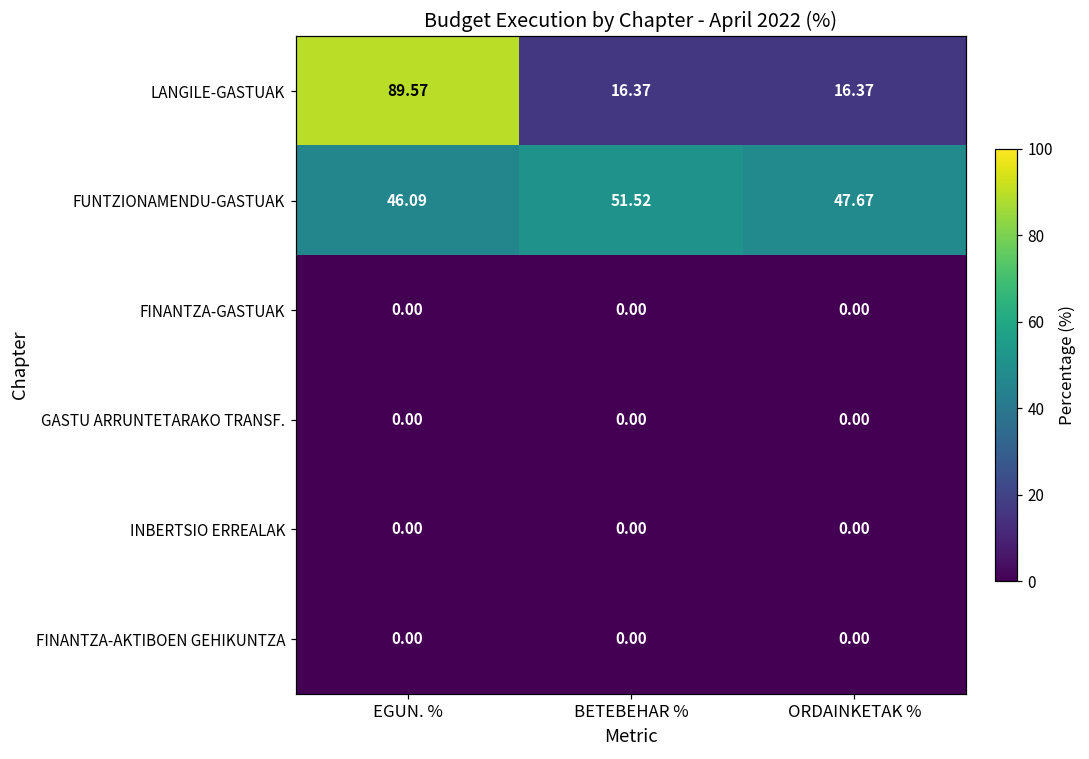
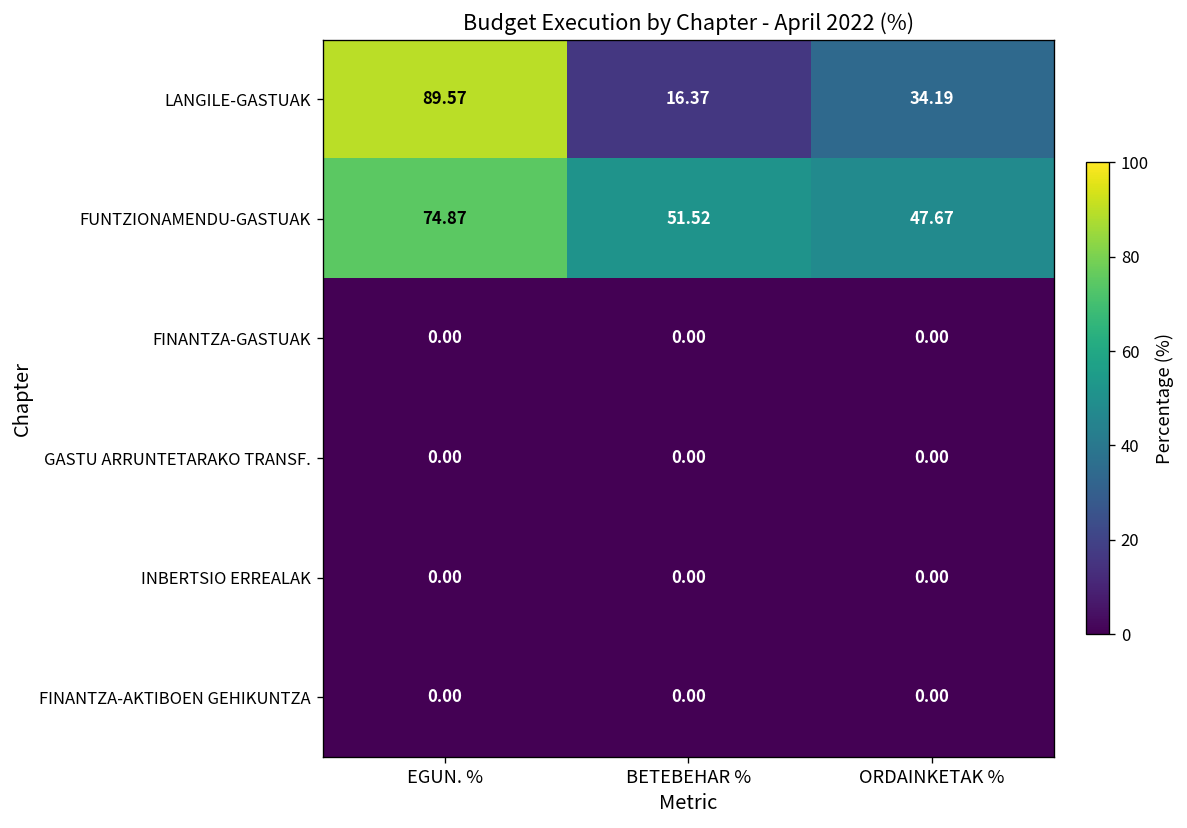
  {
    "LANGILE-GASTUAK": {
      "EGUN. %": 89.57,
      "BETEBEHAR %": 16.37,
-     "ORDAINKETAK %": 16.37
+     "ORDAINKETAK %": 34.19
    },
    "FUNTZIONAMENDU-GASTUAK": {
-     "EGUN. %": 46.09,
+     "EGUN. %": 74.87,
      "BETEBEHAR %": 51.52,
      "ORDAINKETAK %": 47.67
    },
    "FINANTZA-GASTUAK": {
      "EGUN. %": 0.00,
      "BETEBEHAR %": 0.00,
      "ORDAINKETAK %": 0.00
    },
    "GASTU ARRUNTETARAKO TRANSF.": {
      "EGUN. %": 0.00,
      "BETEBEHAR %": 0.00,
      "ORDAINKETAK %": 0.00
    },
    "INBERTSIO ERREALAK": {
      "EGUN. %": 0.00,
      "BETEBEHAR %": 0.00,
      "ORDAINKETAK %": 0.00
    },
    "FINANTZA-AKTIBOEN GEHIKUNTZA": {
      "EGUN. %": 0.00,
      "BETEBEHAR %": 0.00,
      "ORDAINKETAK %": 0.00
    }
  }
